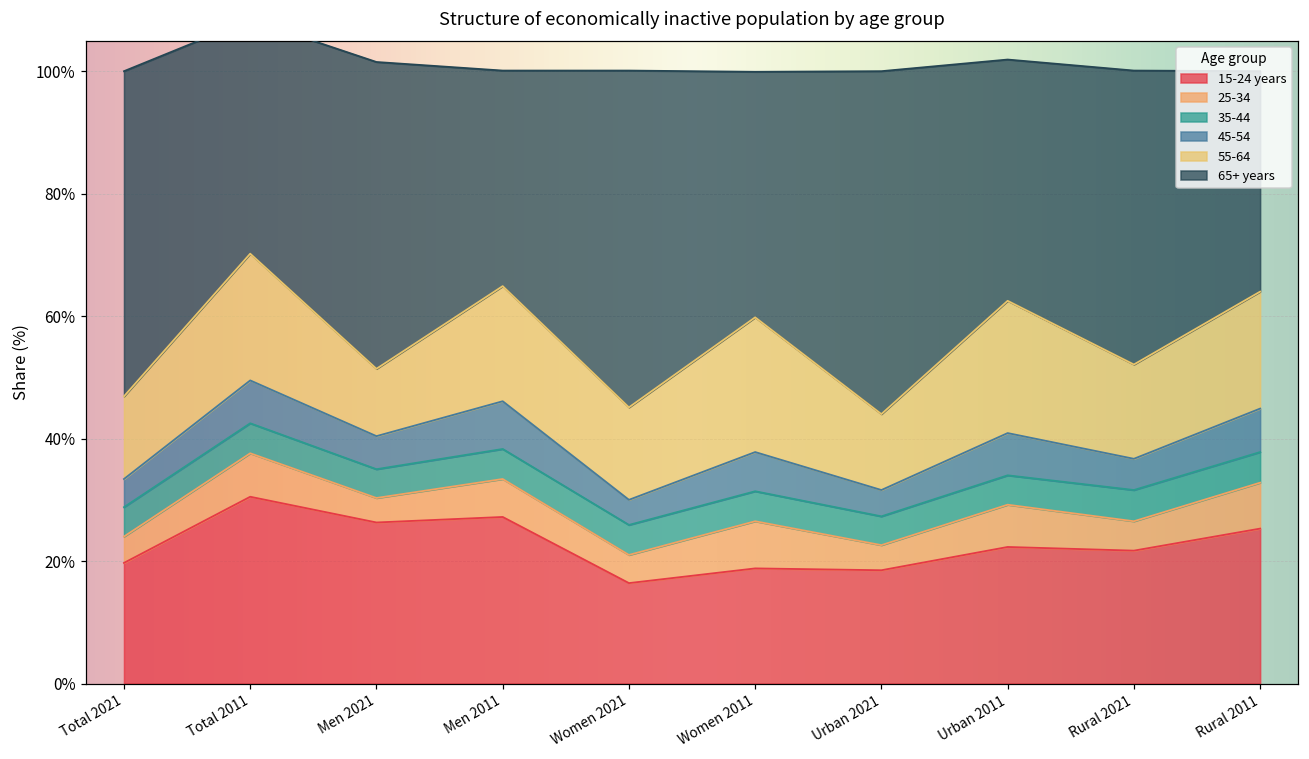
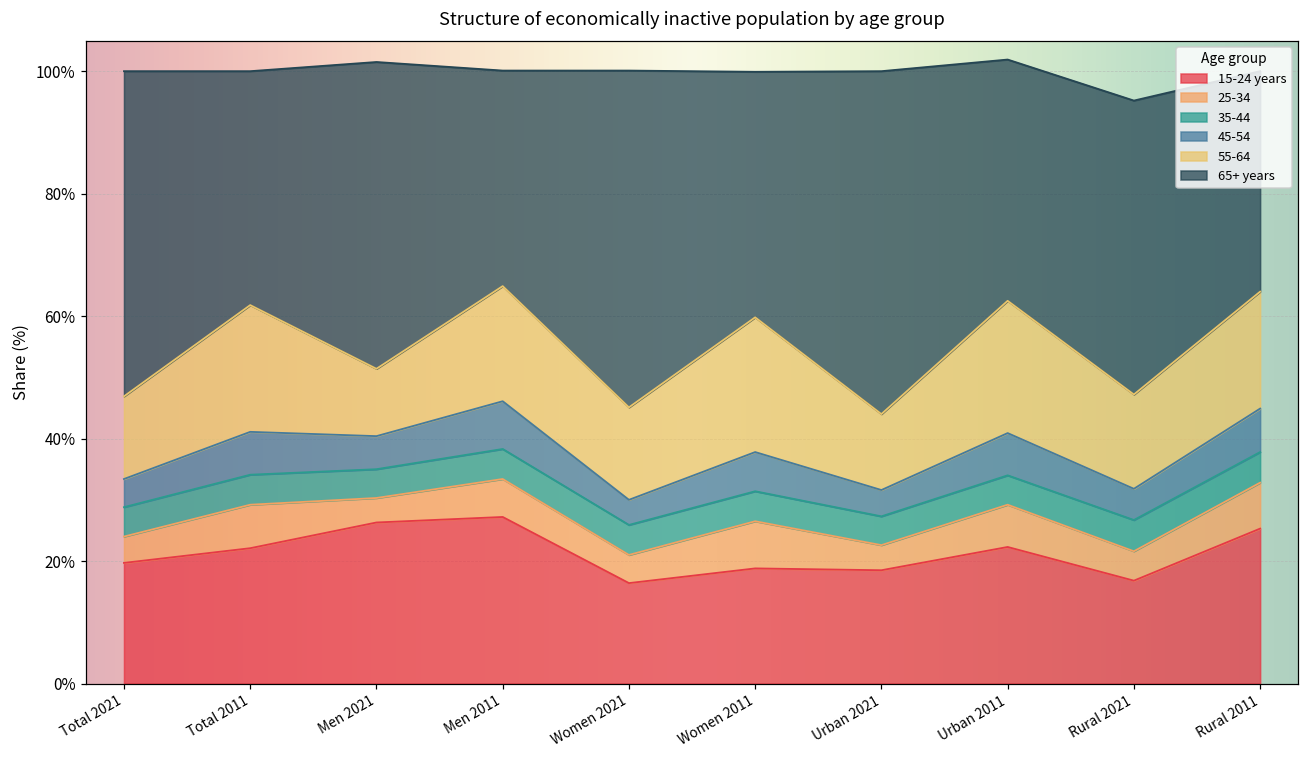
  {
    "15-24 years": {
      "Total 2021": "20%",
-     "Total 2011": "31%",
+     "Total 2011": "22%",
      "Men 2021": "26%",
      "Men 2011": "27%",
      "Women 2021": "16%",
      "Women 2011": "19%",
      "Urban 2021": "19%",
      "Urban 2011": "22%",
-     "Rural 2021": "22%",
+     "Rural 2021": "17%",
      "Rural 2011": "25%"
    },
    "65+ years": {
      "Total 2021": "53%",
      "Men 2021": "50%",
      "Men 2011": "35%",
      "Women 2021": "55%",
      "Women 2011": "40%",
      "Urban 2021": "56%",
      "Urban 2011": "39%",
      "Rural 2021": "48%"
    }
  }
